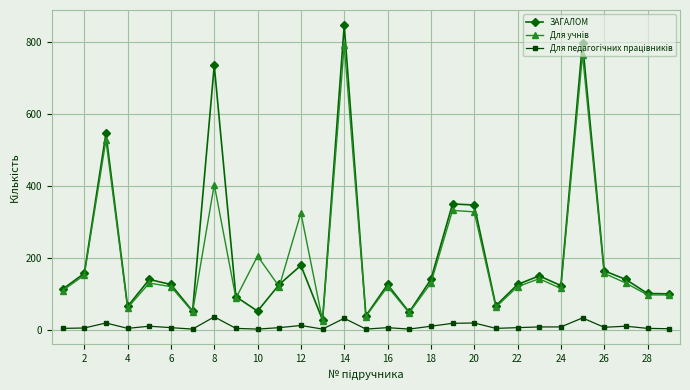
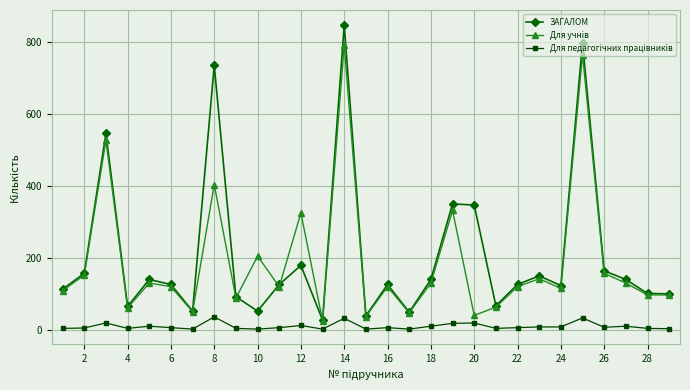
  {
    "Для учнів": {
      "8": 400,
      "10": 210,
      "12": 330,
      "14": 790,
      "18": 130,
-     "20": 330,
+     "20": 40,
      "24": 120
    }
  }
